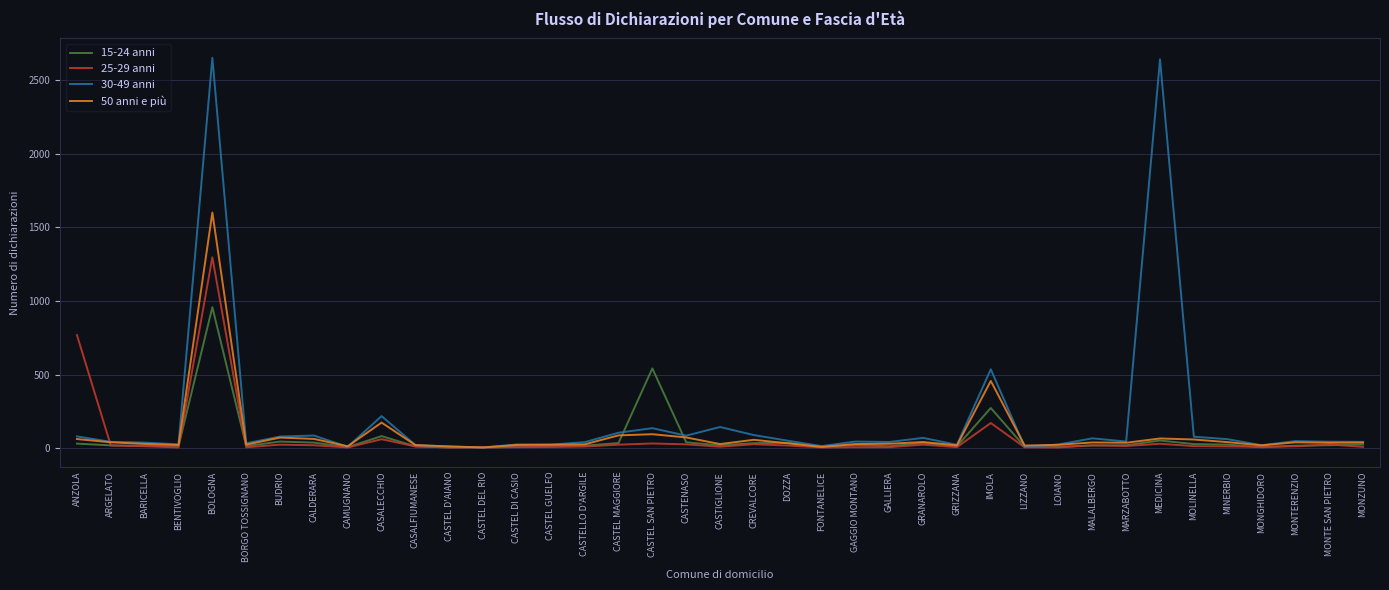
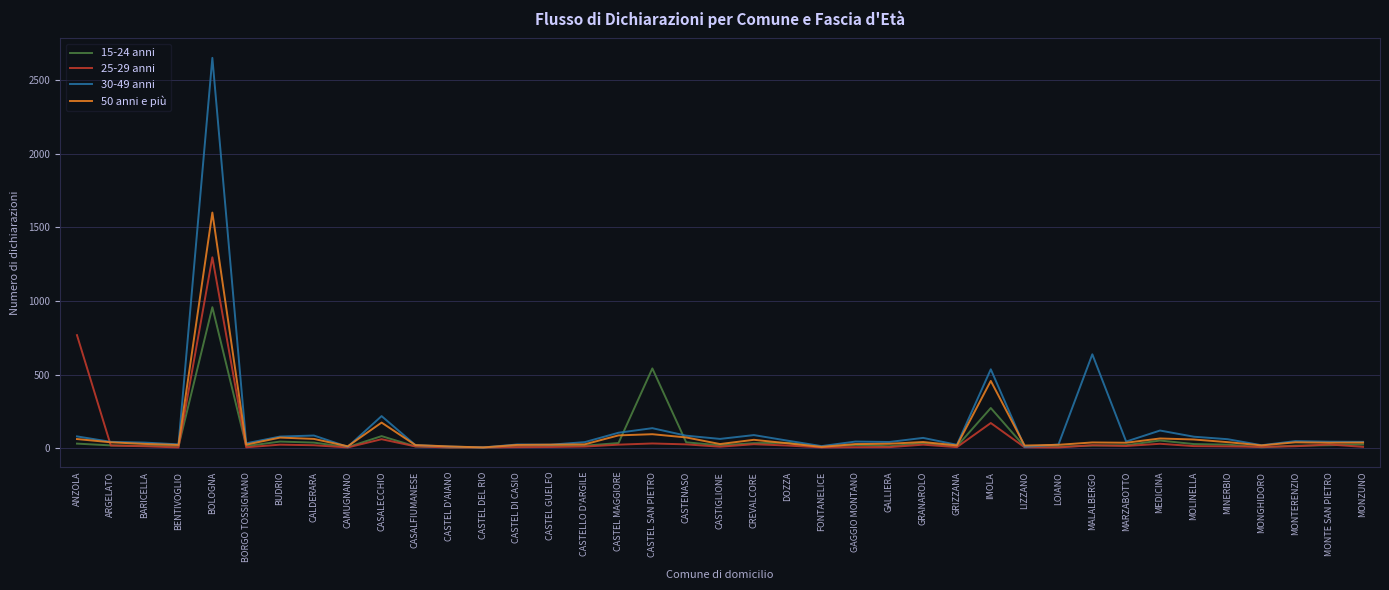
  {
    "15-24 anni": {
      "ANZOLA": 30,
      "BOLOGNA": 960,
      "BUDRIO": 50,
      "CALDERARA": 40,
      "CASALECCHIO": 80,
      "CASTEL SAN PIETRO": 540,
      "IMOLA": 270
    },
    "25-29 anni": {
      "ANZOLA": 770,
      "BOLOGNA": 1300,
      "BUDRIO": 20,
      "CALDERARA": 20,
      "CASALECCHIO": 60,
      "CASTEL SAN PIETRO": 30,
      "IMOLA": 170,
      "MEDICINA": 30
    },
    "30-49 anni": {
      "ANZOLA": 80,
      "BOLOGNA": 2650,
      "CALDERARA": 90,
      "CASALECCHIO": 220,
      "CASTEL MAGGIORE": 110,
      "CASTEL SAN PIETRO": 140,
-     "CASTIGLIONE": 140,
+     "CASTIGLIONE": 60,
      "CREVALCORE": 90,
      "GRANAROLO": 70,
      "IMOLA": 540,
-     "MALALBERGO": 70,
-     "MEDICINA": 2640,
+     "MALALBERGO": 640,
+     "MEDICINA": 120,
      "MOLINELLA": 80,
      "MINERBIO": 60
    },
    "50 anni e più": {
      "ANZOLA": 60,
      "BOLOGNA": 1600,
      "CALDERARA": 60,
      "CASALECCHIO": 170,
      "CASTEL MAGGIORE": 90,
      "CASTEL SAN PIETRO": 100,
      "CREVALCORE": 60,
      "IMOLA": 460,
      "MALALBERGO": 40,
      "MOLINELLA": 60
    }
  }
